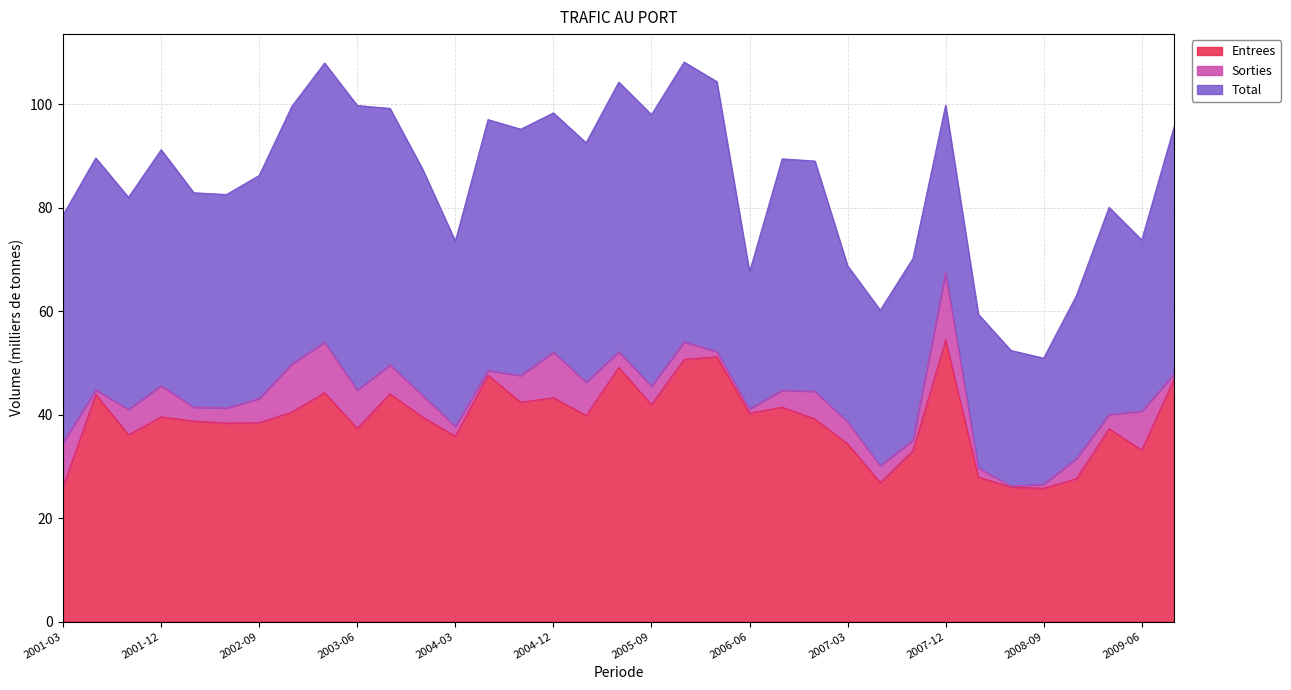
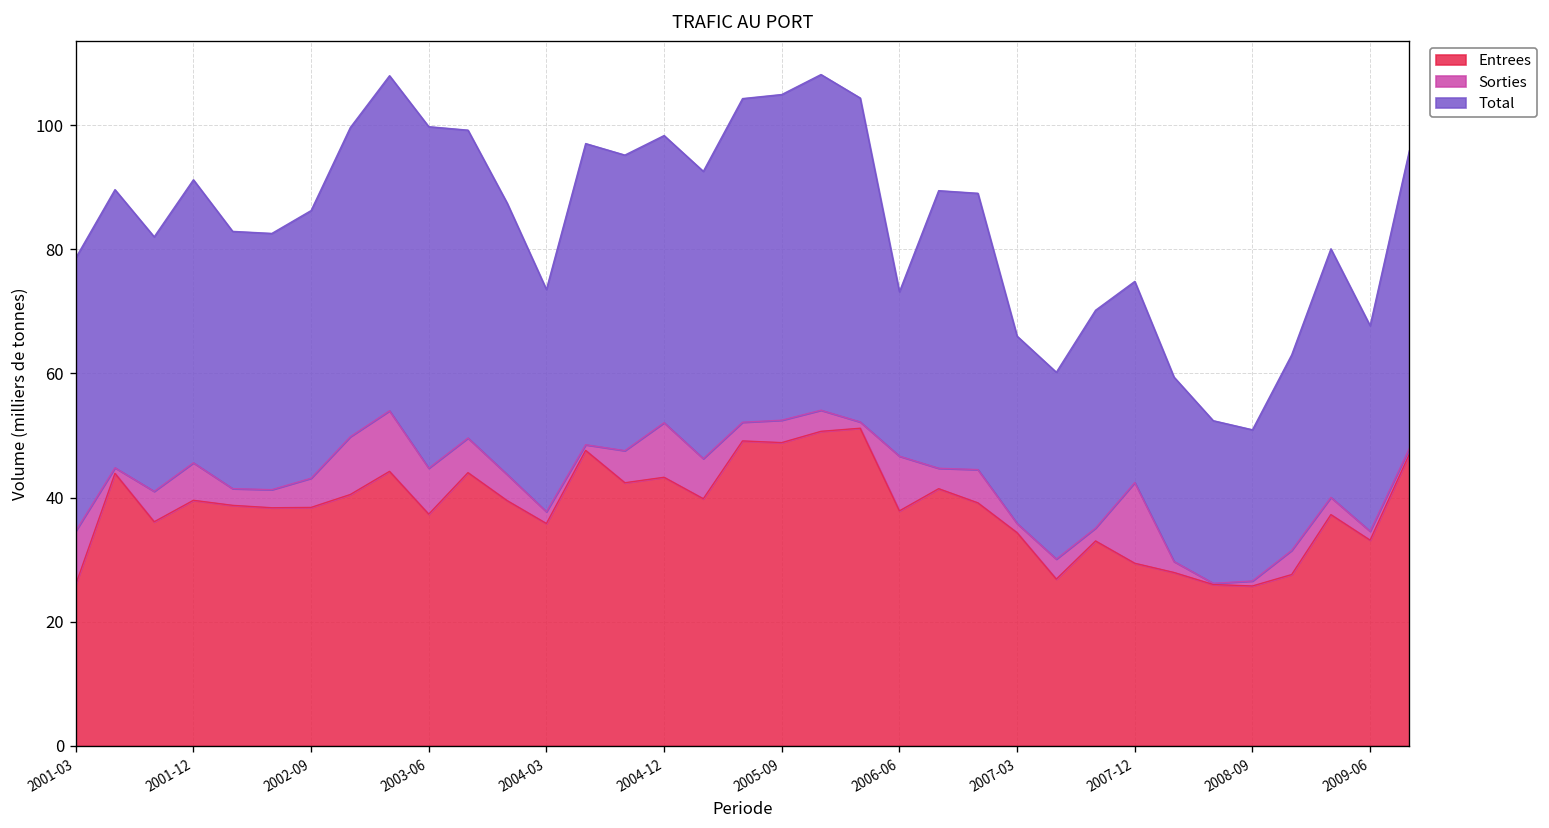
  {
    "Entrees": {
      "2001-03": 26,
      "2001-12": 40,
      "2002-09": 38,
      "2003-06": 37,
      "2004-03": 36,
      "2004-12": 43,
-     "2005-09": 42,
-     "2006-06": 40,
+     "2005-09": 49,
+     "2006-06": 38,
      "2007-03": 34,
-     "2007-12": 54,
+     "2007-12": 29,
      "2008-09": 26,
      "2009-06": 33
    },
    "Sorties": {
      "2001-03": 9,
      "2001-12": 6,
      "2002-09": 5,
      "2003-06": 7,
      "2004-03": 2,
      "2004-12": 9,
      "2005-09": 4,
-     "2006-06": 1,
-     "2007-03": 4,
+     "2006-06": 9,
+     "2007-03": 1,
      "2007-12": 13,
      "2008-09": 1,
-     "2009-06": 8
+     "2009-06": 1
    },
    "Total": {
      "2001-03": 44,
      "2001-12": 46,
      "2002-09": 43,
      "2003-06": 55,
      "2004-03": 36,
      "2004-12": 46,
      "2005-09": 52,
      "2006-06": 26,
      "2007-03": 30,
      "2007-12": 32,
      "2008-09": 24,
      "2009-06": 33
    }
  }
